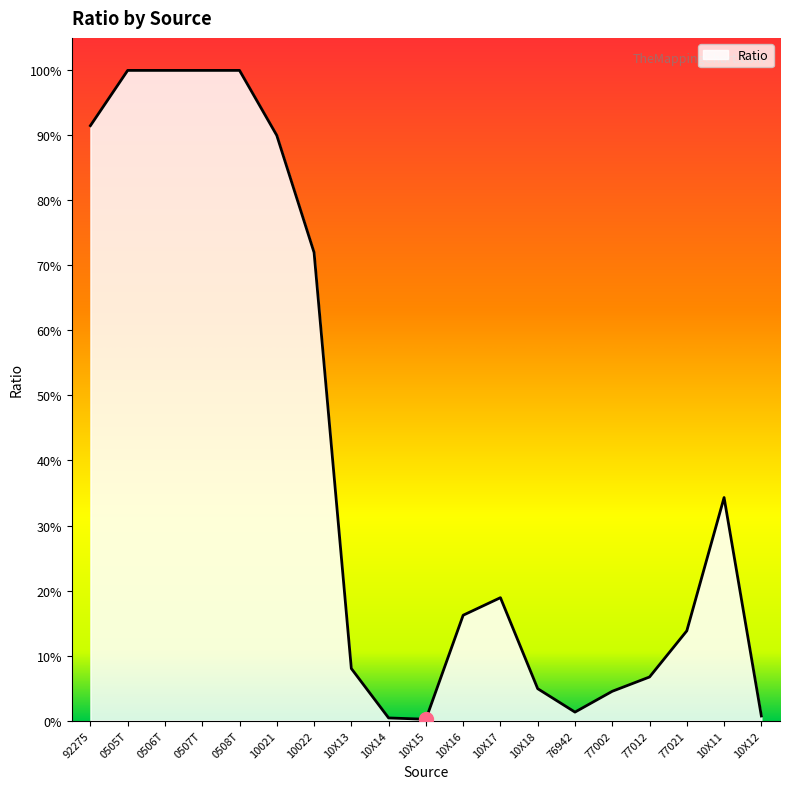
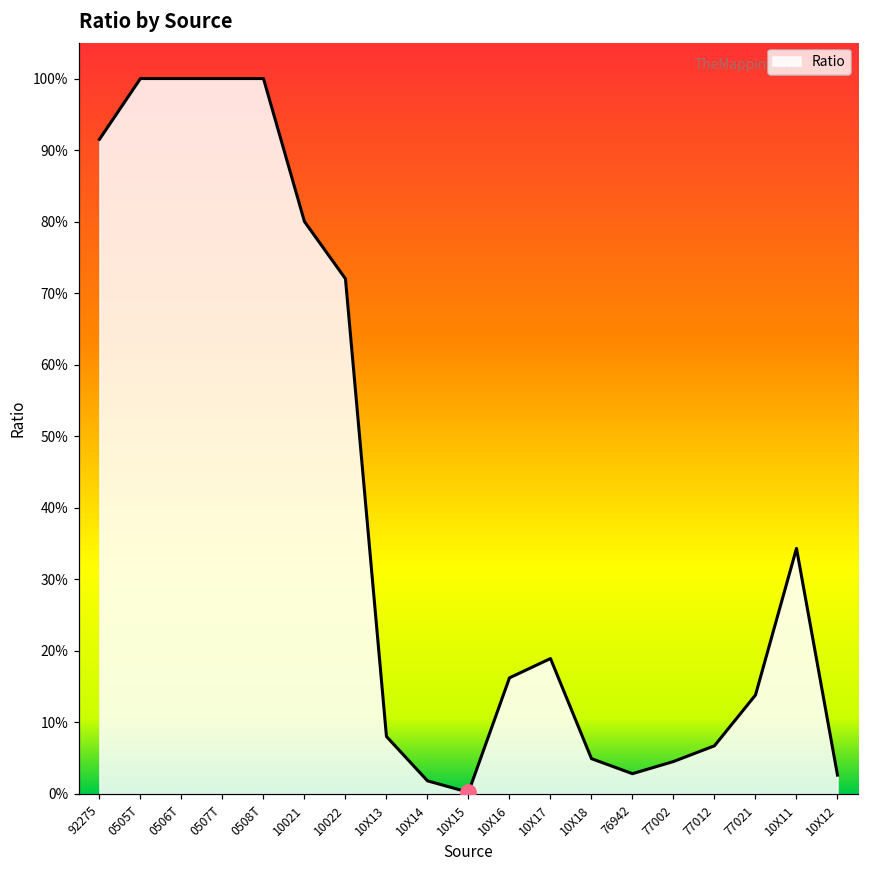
  {
    "Ratio": {
      "92275": "92%",
      "0505T": "100%",
      "0506T": "100%",
      "0507T": "100%",
      "0508T": "100%",
-     "10021": "90%",
+     "10021": "80%",
      "10022": "72%",
      "10X13": "8%",
-     "10X14": "0%",
+     "10X14": "2%",
      "10X16": "16%",
      "10X17": "19%",
      "10X18": "5%",
-     "76942": "1%",
+     "76942": "3%",
      "77002": "5%",
      "77012": "7%",
      "77021": "14%",
      "10X11": "34%",
-     "10X12": "1%"
+     "10X12": "3%"
    }
  }
